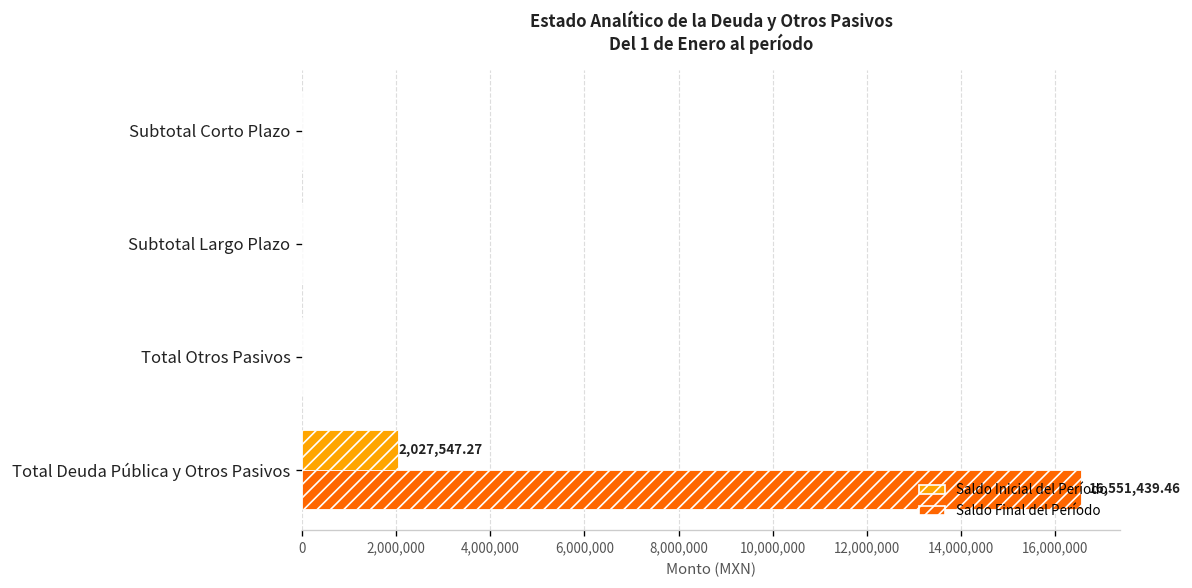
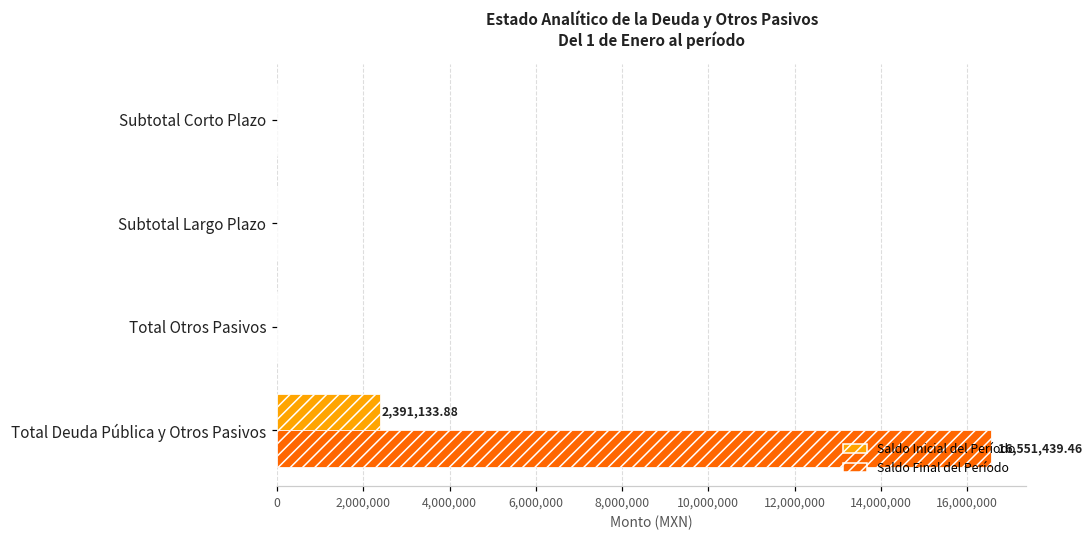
  {
    "Saldo Inicial del Período": {
-     "Total Deuda Pública y Otros Pasivos": "2,027,547.27"
+     "Total Deuda Pública y Otros Pasivos": "2,391,133.88"
    },
    "Saldo Final del Período": {
      "Total Deuda Pública y Otros Pasivos": "16,551,439.46"
    }
  }
